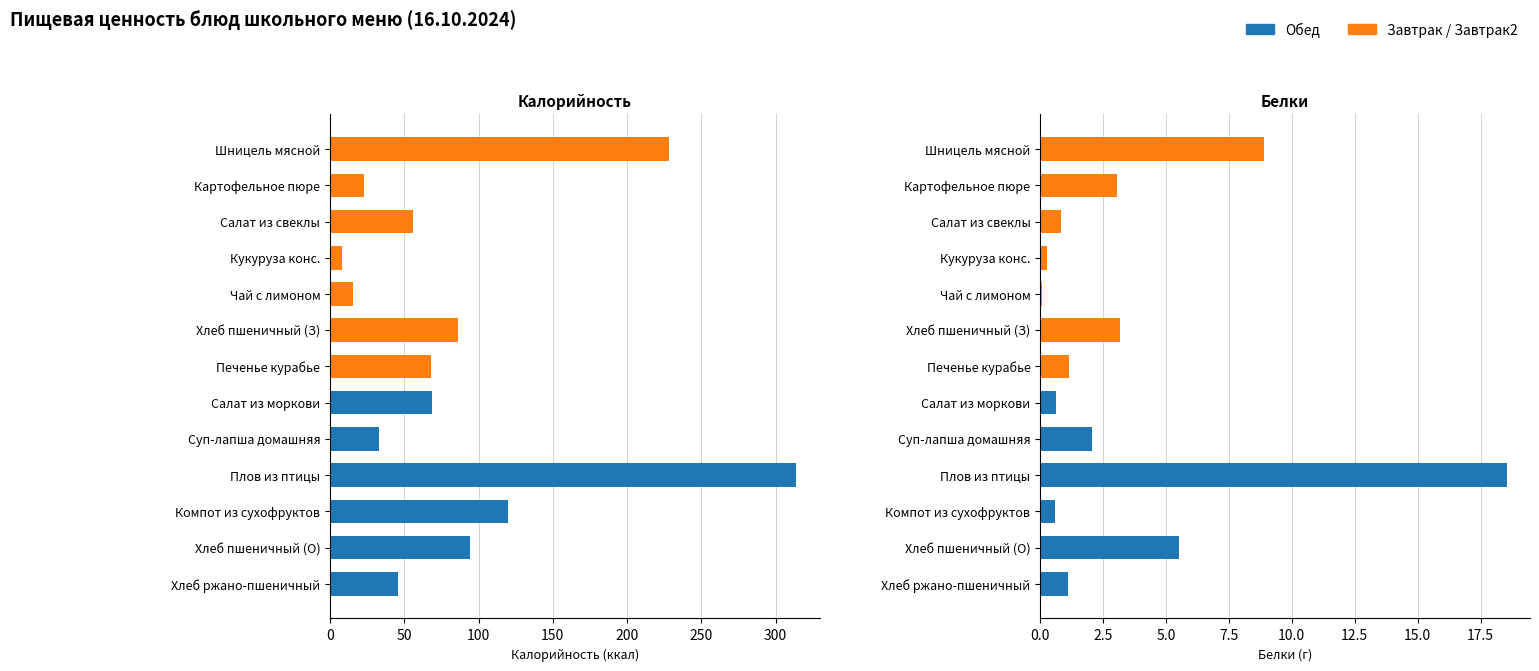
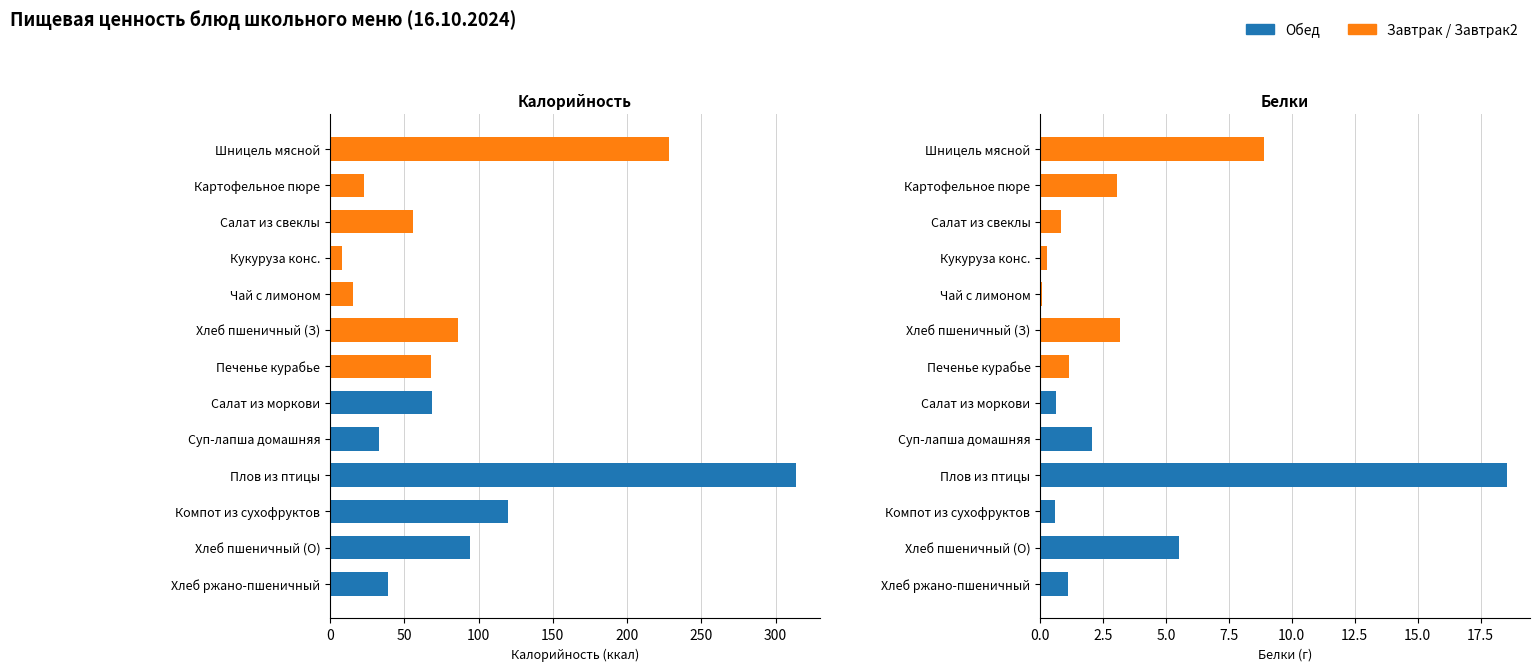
  {
    "Калорийность": {
      "Шницель мясной": 228,
      "Картофельное пюре": 23,
      "Салат из свеклы": 56,
      "Кукуруза конс.": 8,
      "Чай с лимоном": 16,
      "Хлеб пшеничный (З)": 86,
      "Печенье курабье": 68,
      "Салат из моркови": 69,
      "Суп-лапша домашняя": 33,
      "Плов из птицы": 314,
      "Компот из сухофруктов": 120,
      "Хлеб пшеничный (О)": 94,
-     "Хлеб ржано-пшеничный": 46
+     "Хлеб ржано-пшеничный": 39
    },
    "Белки": {
      "Шницель мясной": 8.9,
      "Картофельное пюре": 3.1,
      "Салат из свеклы": 0.8,
      "Кукуруза конс.": 0.3,
      "Хлеб пшеничный (З)": 3.2,
      "Печенье курабье": 1.2,
      "Салат из моркови": 0.6,
      "Суп-лапша домашняя": 2.1,
      "Плов из птицы": 18.5,
      "Компот из сухофруктов": 0.6,
      "Хлеб пшеничный (О)": 5.5,
      "Хлеб ржано-пшеничный": 1.1
    }
  }
